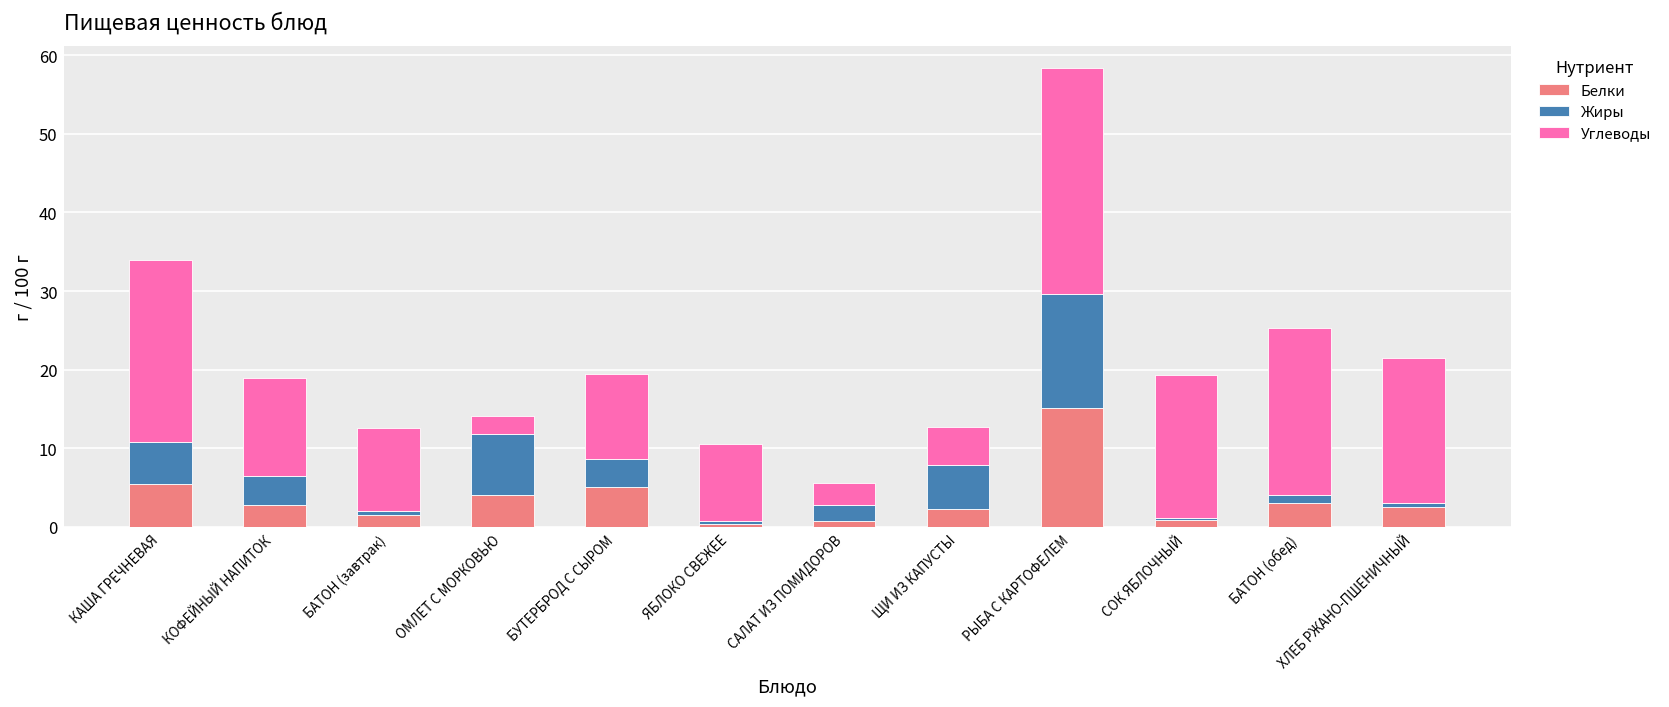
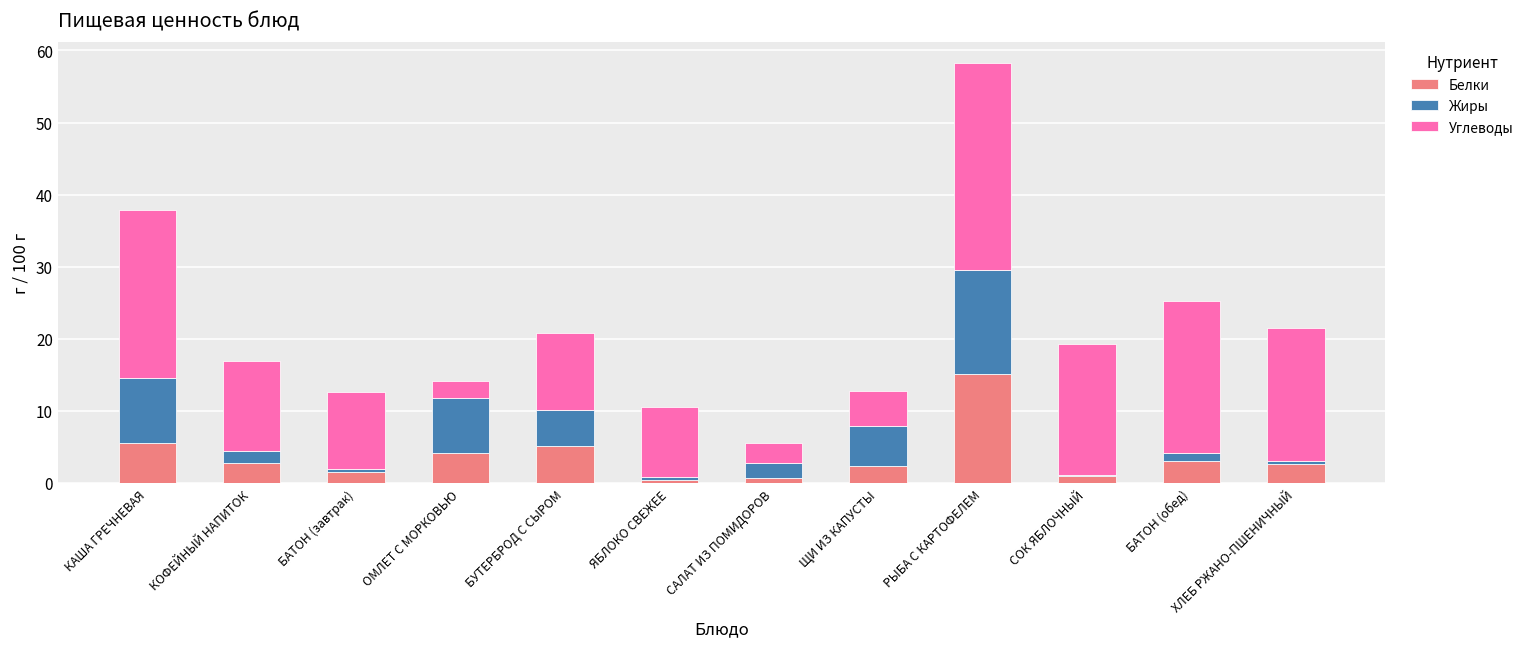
  {
    "Жиры": {
-     "КАША ГРЕЧНЕВАЯ": 5,
-     "КОФЕЙНЫЙ НАПИТОК": 4,
+     "КАША ГРЕЧНЕВАЯ": 9,
+     "КОФЕЙНЫЙ НАПИТОК": 2,
      "БАТОН (завтрак)": 1,
      "ОМЛЕТ С МОРКОВЬЮ": 8,
-     "БУТЕРБРОД С СЫРОМ": 4,
+     "БУТЕРБРОД С СЫРОМ": 5,
      "ЯБЛОКО СВЕЖЕЕ": 0,
      "САЛАТ ИЗ ПОМИДОРОВ": 2,
      "ЩИ ИЗ КАПУСТЫ": 6,
      "РЫБА С КАРТОФЕЛЕМ": 15,
      "БАТОН (обед)": 1,
      "ХЛЕБ РЖАНО-ПШЕНИЧНЫЙ": 0
    }
  }
